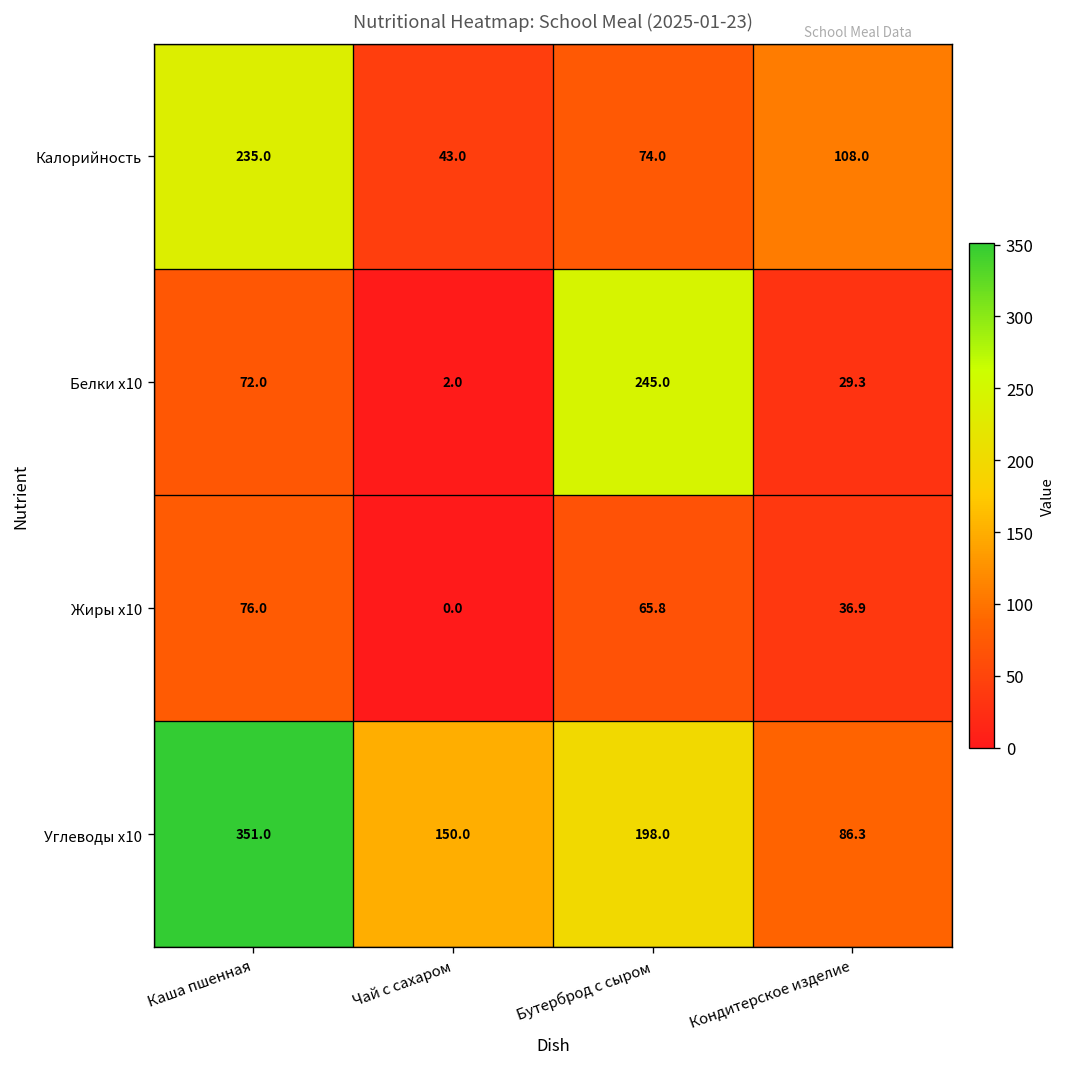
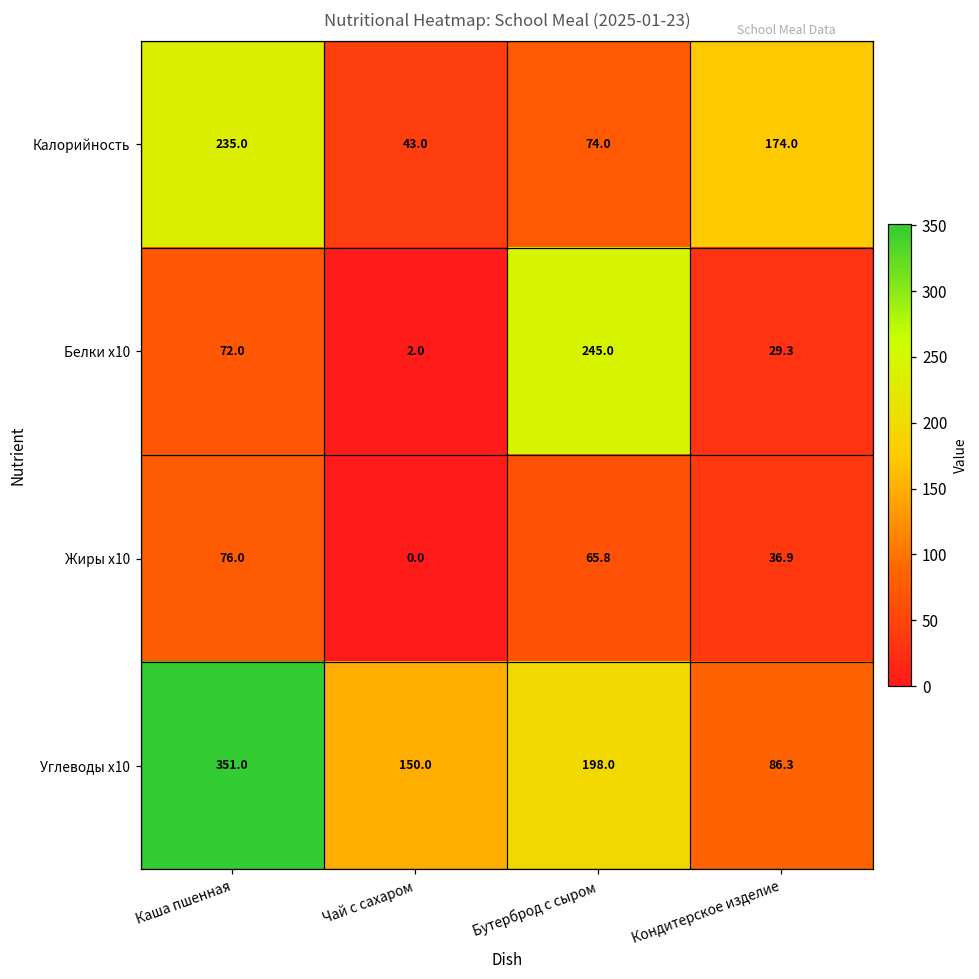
  {
    "Калорийность": {
      "Каша пшенная": 235.0,
      "Чай с сахаром": 43.0,
      "Бутерброд с сыром": 74.0,
-     "Кондитерское изделие": 108.0
+     "Кондитерское изделие": 174.0
    },
    "Белки x10": {
      "Каша пшенная": 72.0,
      "Чай с сахаром": 2.0,
      "Бутерброд с сыром": 245.0,
      "Кондитерское изделие": 29.3
    },
    "Жиры x10": {
      "Каша пшенная": 76.0,
      "Чай с сахаром": 0.0,
      "Бутерброд с сыром": 65.8,
      "Кондитерское изделие": 36.9
    },
    "Углеводы x10": {
      "Каша пшенная": 351.0,
      "Чай с сахаром": 150.0,
      "Бутерброд с сыром": 198.0,
      "Кондитерское изделие": 86.3
    }
  }
